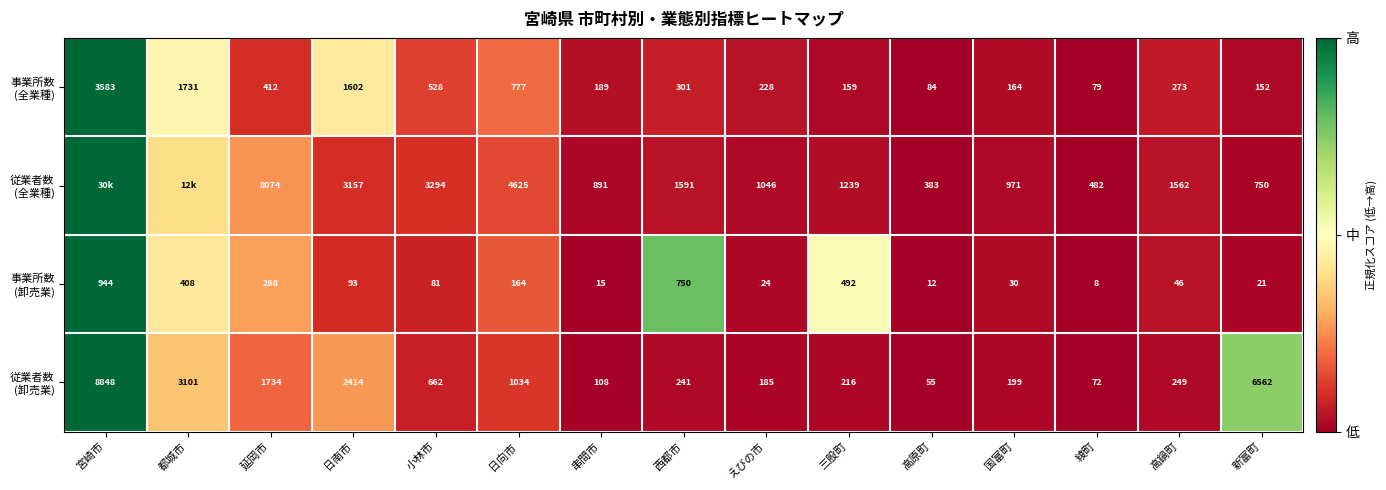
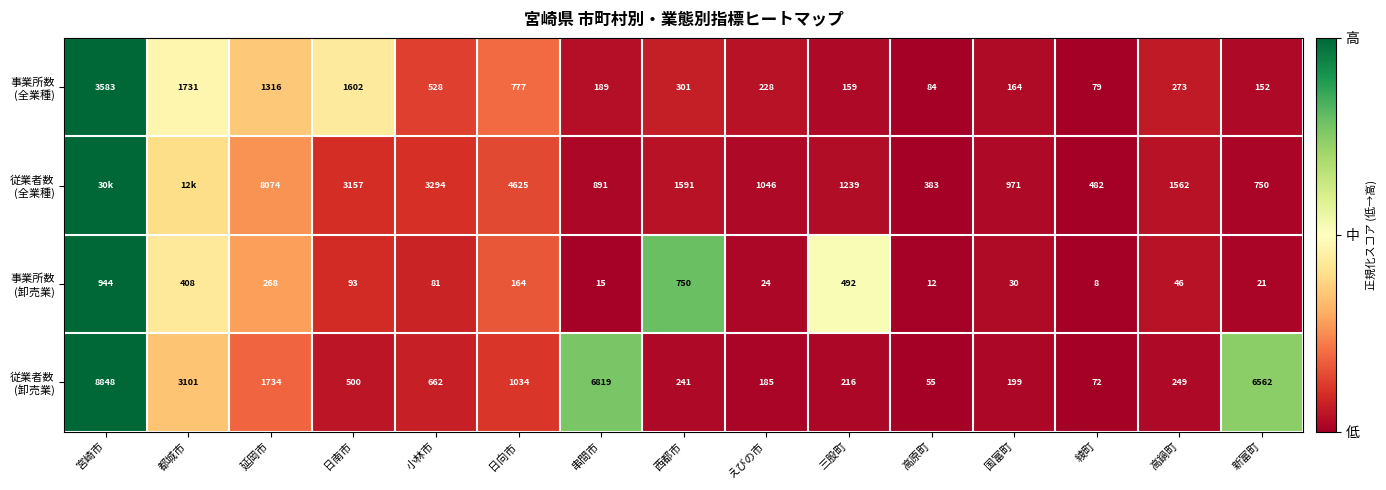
  {
    "事業所数 (全業種)": {
      "宮崎市": "3583",
      "都城市": "1731",
-     "延岡市": "412",
+     "延岡市": "1316",
      "日南市": "1602",
      "小林市": "528",
      "日向市": "777",
      "串間市": "189",
      "西都市": "301",
      "えびの市": "228",
      "三股町": "159",
      "高原町": "84",
      "国富町": "164",
      "綾町": "79",
      "高鍋町": "273",
      "新富町": "152"
    },
    "従業者数 (全業種)": {
      "宮崎市": "30k",
      "都城市": "12k",
      "延岡市": "8074",
      "日南市": "3157",
      "小林市": "3294",
      "日向市": "4625",
      "串間市": "891",
      "西都市": "1591",
      "えびの市": "1046",
      "三股町": "1239",
      "高原町": "383",
      "国富町": "971",
      "綾町": "482",
      "高鍋町": "1562",
      "新富町": "750"
    },
    "事業所数 (卸売業)": {
      "宮崎市": "944",
      "都城市": "408",
      "延岡市": "268",
      "日南市": "93",
      "小林市": "81",
      "日向市": "164",
      "串間市": "15",
      "西都市": "750",
      "えびの市": "24",
      "三股町": "492",
      "高原町": "12",
      "国富町": "30",
      "綾町": "8",
      "高鍋町": "46",
      "新富町": "21"
    },
    "従業者数 (卸売業)": {
      "宮崎市": "8848",
      "都城市": "3101",
      "延岡市": "1734",
-     "日南市": "2414",
+     "日南市": "500",
      "小林市": "662",
      "日向市": "1034",
-     "串間市": "108",
+     "串間市": "6819",
      "西都市": "241",
      "えびの市": "185",
      "三股町": "216",
      "高原町": "55",
      "国富町": "199",
      "綾町": "72",
      "高鍋町": "249",
      "新富町": "6562"
    }
  }
